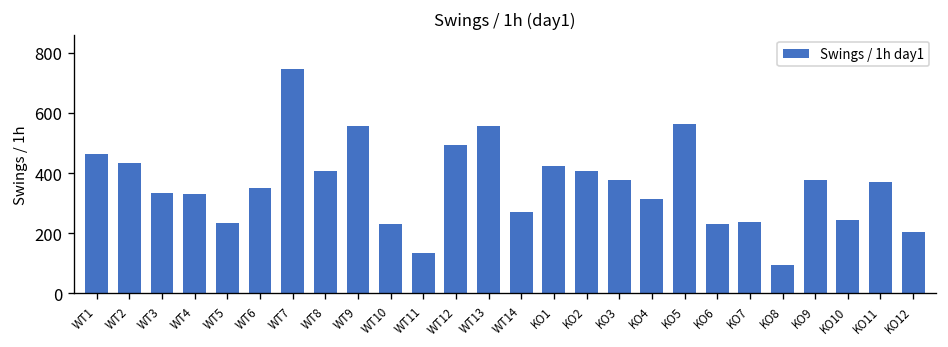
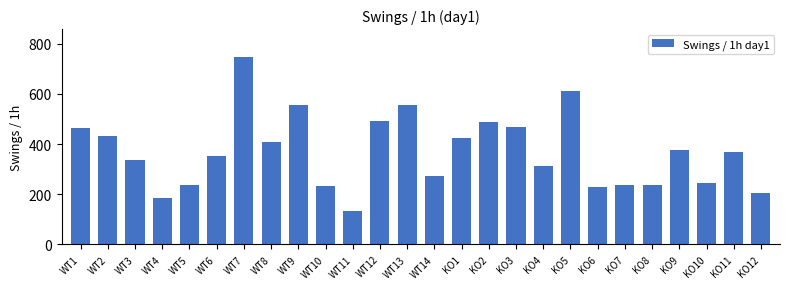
  {
    "WT1": 460,
    "WT2": 430,
    "WT3": 340,
-   "WT4": 330,
+   "WT4": 190,
    "WT5": 240,
    "WT6": 350,
    "WT7": 750,
    "WT8": 410,
    "WT9": 560,
    "WT10": 230,
    "WT11": 130,
    "WT12": 490,
    "WT13": 560,
    "WT14": 270,
    "KO1": 420,
-   "KO2": 410,
-   "KO3": 380,
+   "KO2": 490,
+   "KO3": 470,
    "KO4": 310,
-   "KO5": 560,
+   "KO5": 610,
    "KO6": 230,
    "KO7": 240,
-   "KO8": 90,
+   "KO8": 240,
    "KO9": 380,
    "KO10": 240,
    "KO11": 370,
    "KO12": 210
  }
